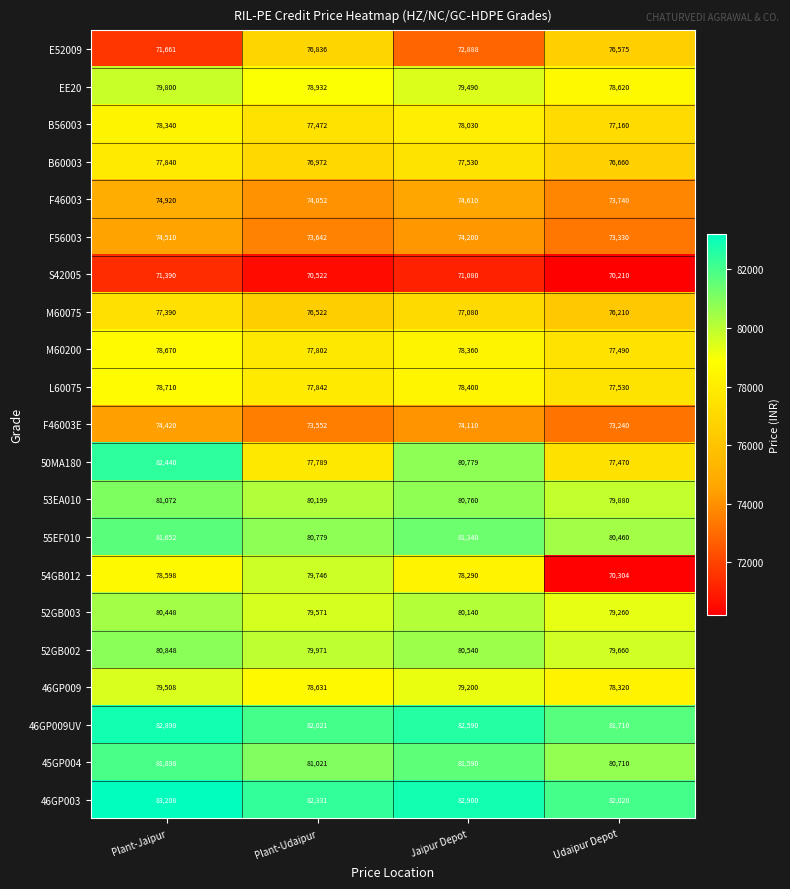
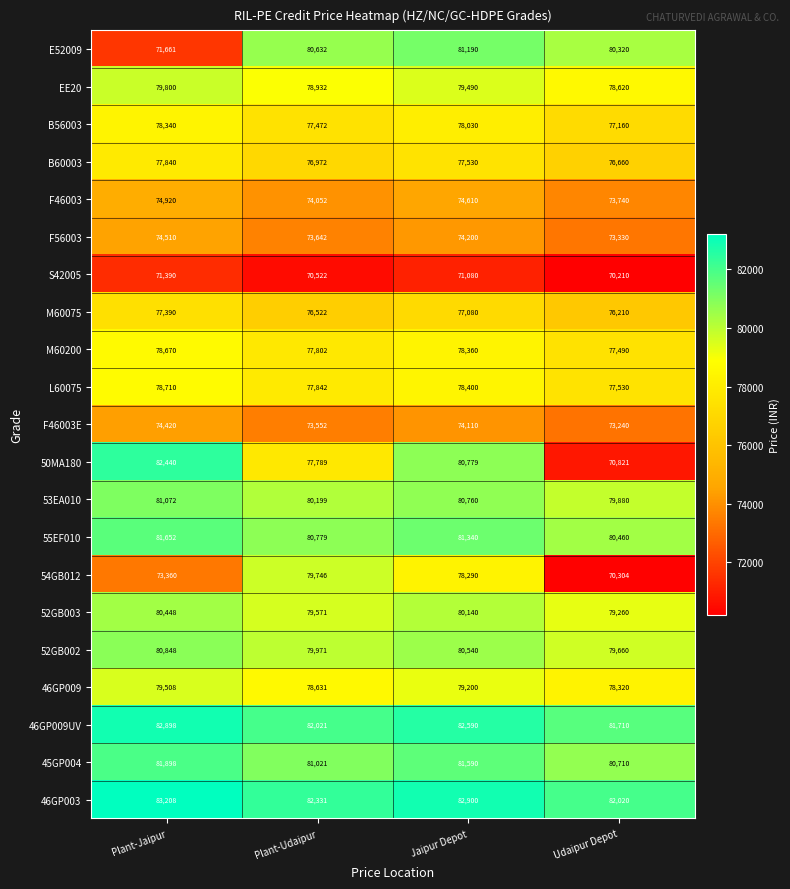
  {
    "E52009": {
      "Plant-Jaipur": "71,661",
-     "Plant-Udaipur": "76,836",
-     "Jaipur Depot": "72,888",
-     "Udaipur Depot": "76,575"
+     "Plant-Udaipur": "80,632",
+     "Jaipur Depot": "81,190",
+     "Udaipur Depot": "80,320"
    },
    "EE20": {
      "Plant-Jaipur": "79,800",
      "Plant-Udaipur": "78,932",
      "Jaipur Depot": "79,490",
      "Udaipur Depot": "78,620"
    },
    "B56003": {
      "Plant-Jaipur": "78,340",
      "Plant-Udaipur": "77,472",
      "Jaipur Depot": "78,030",
      "Udaipur Depot": "77,160"
    },
    "B60003": {
      "Plant-Jaipur": "77,840",
      "Plant-Udaipur": "76,972",
      "Jaipur Depot": "77,530",
      "Udaipur Depot": "76,660"
    },
    "F46003": {
      "Plant-Jaipur": "74,920",
      "Plant-Udaipur": "74,052",
      "Jaipur Depot": "74,610",
      "Udaipur Depot": "73,740"
    },
    "F56003": {
      "Plant-Jaipur": "74,510",
      "Plant-Udaipur": "73,642",
      "Jaipur Depot": "74,200",
      "Udaipur Depot": "73,330"
    },
    "S42005": {
      "Plant-Jaipur": "71,390",
      "Plant-Udaipur": "70,522",
      "Jaipur Depot": "71,080",
      "Udaipur Depot": "70,210"
    },
    "M60075": {
      "Plant-Jaipur": "77,390",
      "Plant-Udaipur": "76,522",
      "Jaipur Depot": "77,080",
      "Udaipur Depot": "76,210"
    },
    "M60200": {
      "Plant-Jaipur": "78,670",
      "Plant-Udaipur": "77,802",
      "Jaipur Depot": "78,360",
      "Udaipur Depot": "77,490"
    },
    "L60075": {
      "Plant-Jaipur": "78,710",
      "Plant-Udaipur": "77,842",
      "Jaipur Depot": "78,400",
      "Udaipur Depot": "77,530"
    },
    "F46003E": {
      "Plant-Jaipur": "74,420",
      "Plant-Udaipur": "73,552",
      "Jaipur Depot": "74,110",
      "Udaipur Depot": "73,240"
    },
    "50MA180": {
      "Plant-Jaipur": "82,440",
      "Plant-Udaipur": "77,789",
      "Jaipur Depot": "80,779",
-     "Udaipur Depot": "77,470"
+     "Udaipur Depot": "70,821"
    },
    "53EA010": {
      "Plant-Jaipur": "81,072",
      "Plant-Udaipur": "80,199",
      "Jaipur Depot": "80,760",
      "Udaipur Depot": "79,880"
    },
    "55EF010": {
      "Plant-Jaipur": "81,652",
      "Plant-Udaipur": "80,779",
      "Jaipur Depot": "81,340",
      "Udaipur Depot": "80,460"
    },
    "54GB012": {
-     "Plant-Jaipur": "78,598",
+     "Plant-Jaipur": "73,360",
      "Plant-Udaipur": "79,746",
      "Jaipur Depot": "78,290",
      "Udaipur Depot": "70,304"
    },
    "52GB003": {
      "Plant-Jaipur": "80,448",
      "Plant-Udaipur": "79,571",
      "Jaipur Depot": "80,140",
      "Udaipur Depot": "79,260"
    },
    "52GB002": {
      "Plant-Jaipur": "80,848",
      "Plant-Udaipur": "79,971",
      "Jaipur Depot": "80,540",
      "Udaipur Depot": "79,660"
    },
    "46GP009": {
      "Plant-Jaipur": "79,508",
      "Plant-Udaipur": "78,631",
      "Jaipur Depot": "79,200",
      "Udaipur Depot": "78,320"
    },
    "46GP009UV": {
      "Plant-Jaipur": "82,898",
      "Plant-Udaipur": "82,021",
      "Jaipur Depot": "82,590",
      "Udaipur Depot": "81,710"
    },
    "45GP004": {
      "Plant-Jaipur": "81,898",
      "Plant-Udaipur": "81,021",
      "Jaipur Depot": "81,590",
      "Udaipur Depot": "80,710"
    },
    "46GP003": {
      "Plant-Jaipur": "83,208",
      "Plant-Udaipur": "82,331",
      "Jaipur Depot": "82,900",
      "Udaipur Depot": "82,020"
    }
  }
